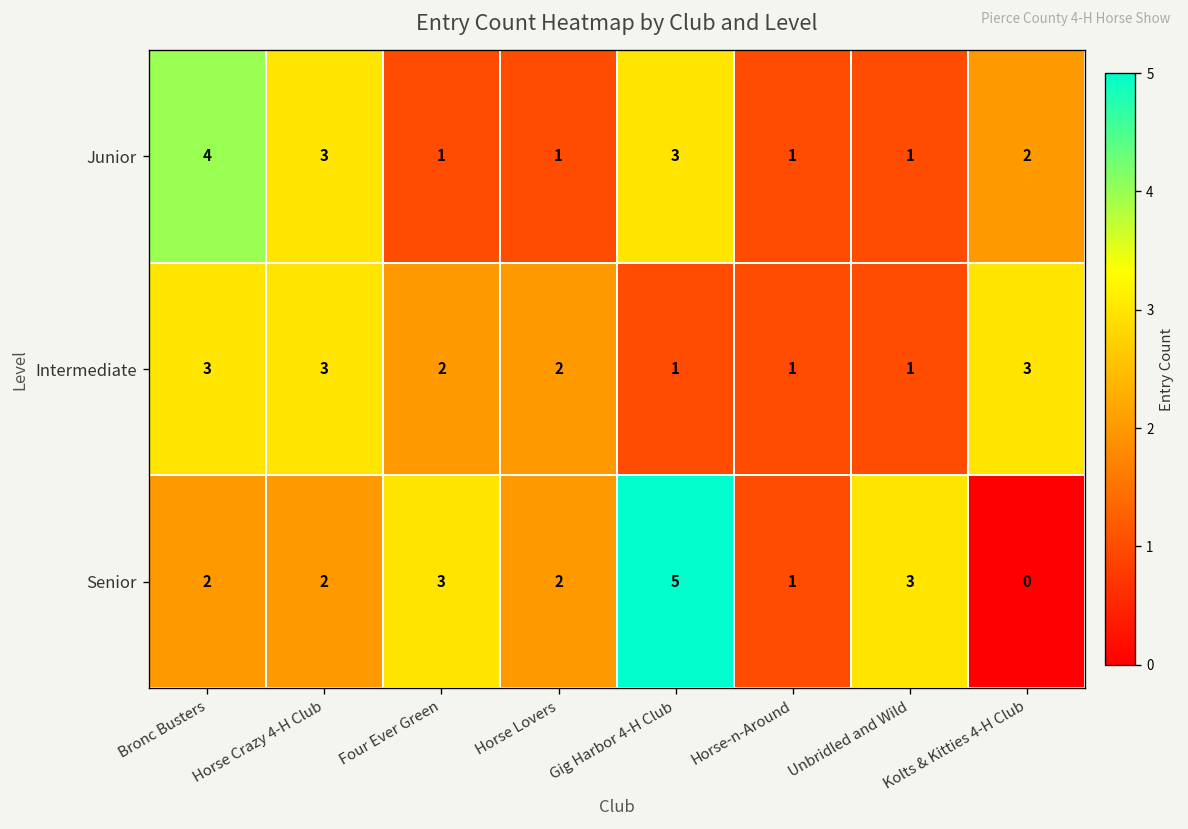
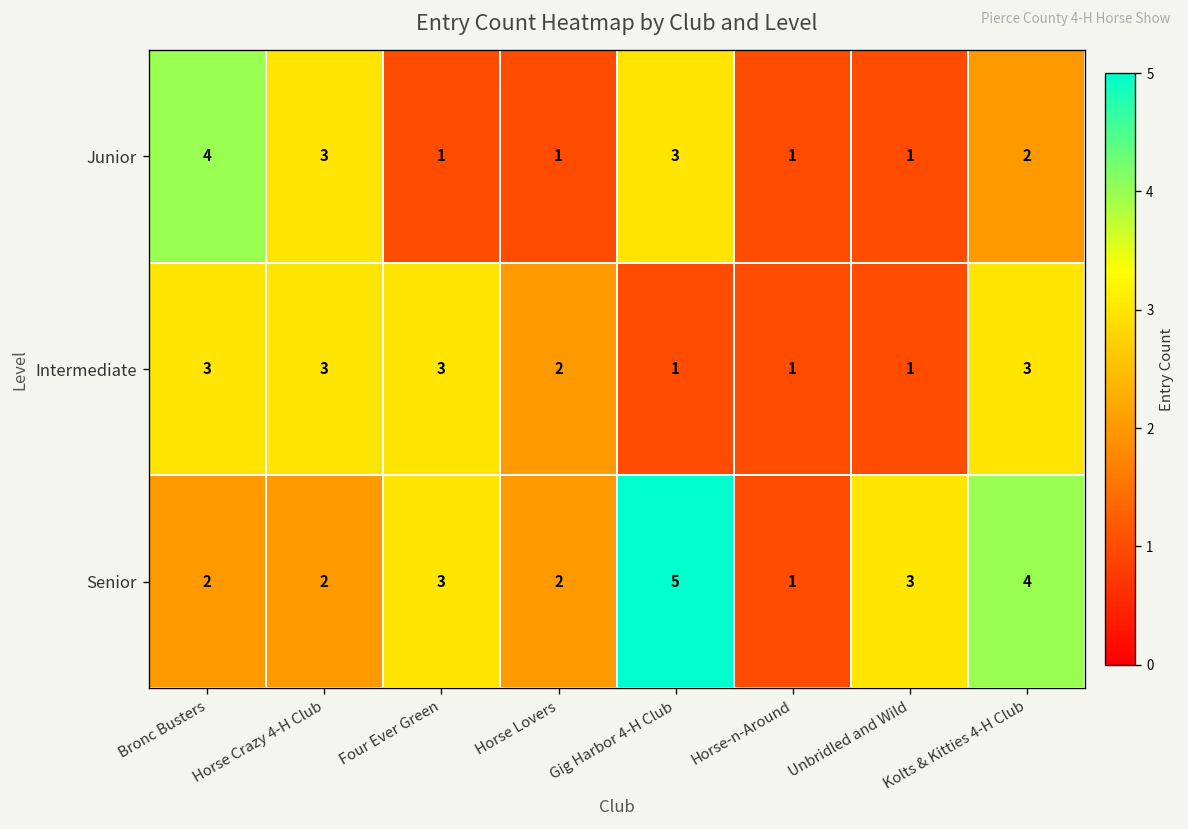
  {
    "Junior": {
      "Bronc Busters": 4,
      "Horse Crazy 4-H Club": 3,
      "Four Ever Green": 1,
      "Horse Lovers": 1,
      "Gig Harbor 4-H Club": 3,
      "Horse-n-Around": 1,
      "Unbridled and Wild": 1,
      "Kolts & Kitties 4-H Club": 2
    },
    "Intermediate": {
      "Bronc Busters": 3,
      "Horse Crazy 4-H Club": 3,
-     "Four Ever Green": 2,
+     "Four Ever Green": 3,
      "Horse Lovers": 2,
      "Gig Harbor 4-H Club": 1,
      "Horse-n-Around": 1,
      "Unbridled and Wild": 1,
      "Kolts & Kitties 4-H Club": 3
    },
    "Senior": {
      "Bronc Busters": 2,
      "Horse Crazy 4-H Club": 2,
      "Four Ever Green": 3,
      "Horse Lovers": 2,
      "Gig Harbor 4-H Club": 5,
      "Horse-n-Around": 1,
      "Unbridled and Wild": 3,
-     "Kolts & Kitties 4-H Club": 0
+     "Kolts & Kitties 4-H Club": 4
    }
  }
